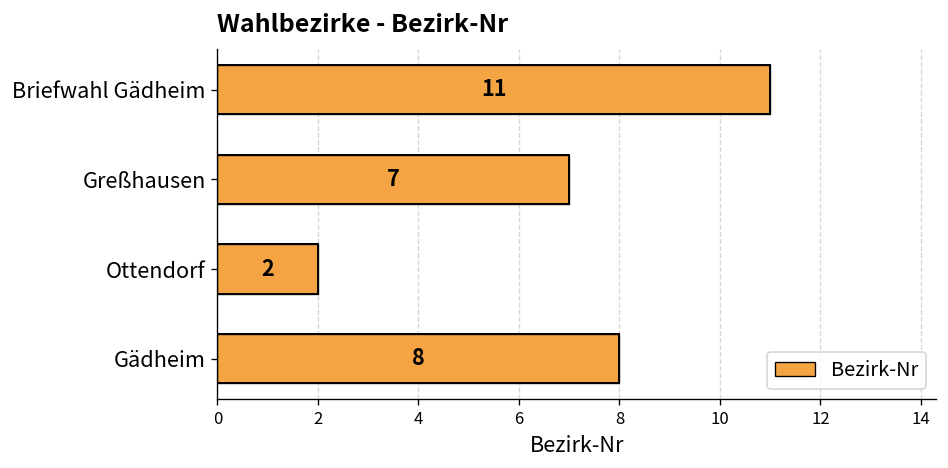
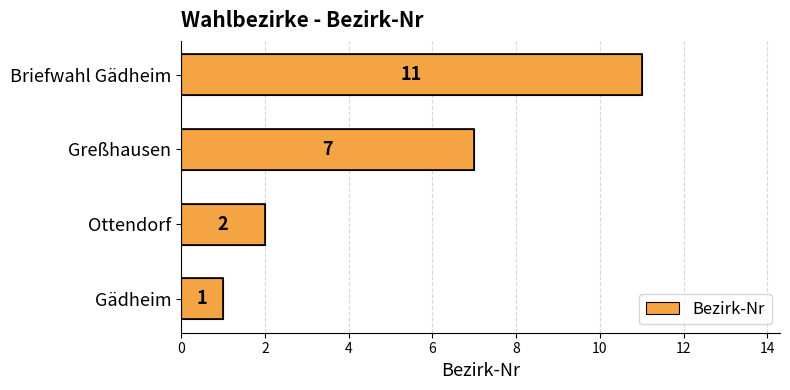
  {
    "Briefwahl Gädheim": 11,
    "Greßhausen": 7,
    "Ottendorf": 2,
-   "Gädheim": 8
+   "Gädheim": 1
  }
